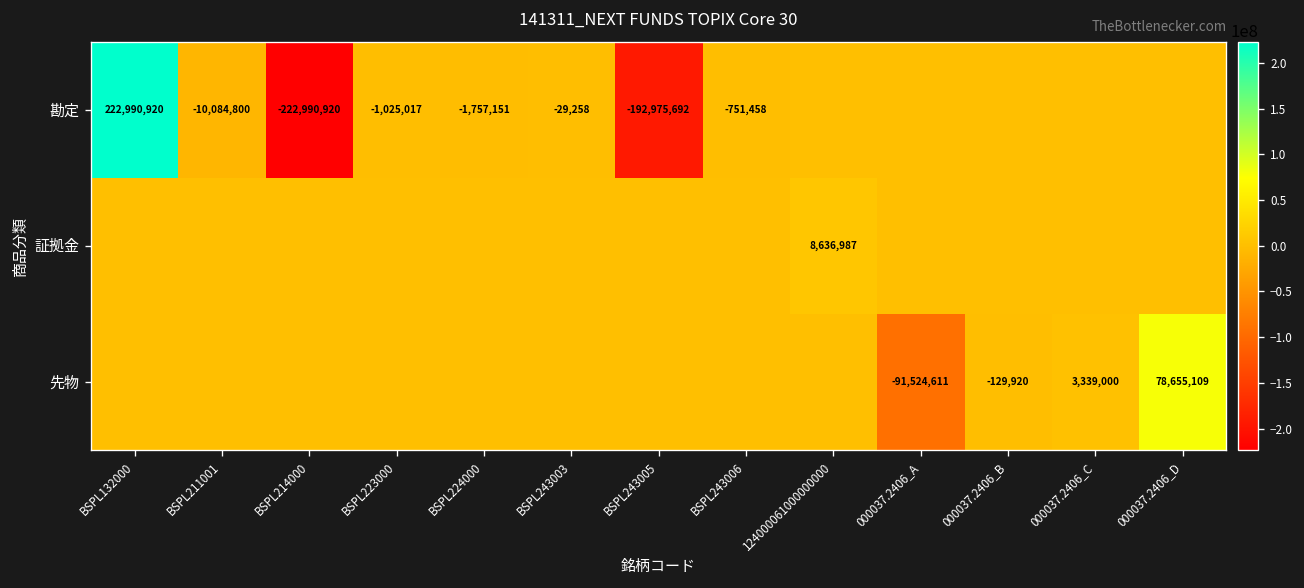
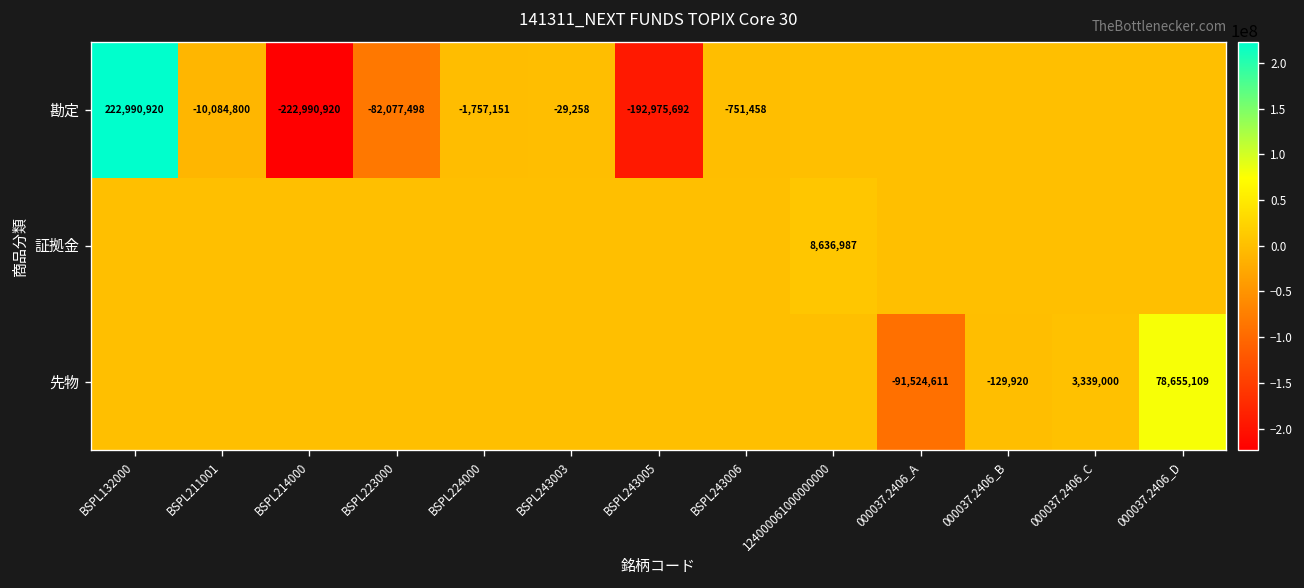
  {
    "勘定": {
      "BSPL132000": "222,990,920",
      "BSPL211001": "-10,084,800",
      "BSPL214000": "-222,990,920",
-     "BSPL223000": "-1,025,017",
+     "BSPL223000": "-82,077,498",
      "BSPL224000": "-1,757,151",
      "BSPL243003": "-29,258",
      "BSPL243005": "-192,975,692",
      "BSPL243006": "-751,458"
    },
    "証拠金": {
      "124000061000000000": "8,636,987"
    },
    "先物": {
      "000037.2406_A": "-91,524,611",
      "000037.2406_B": "-129,920",
      "000037.2406_C": "3,339,000",
      "000037.2406_D": "78,655,109"
    }
  }
